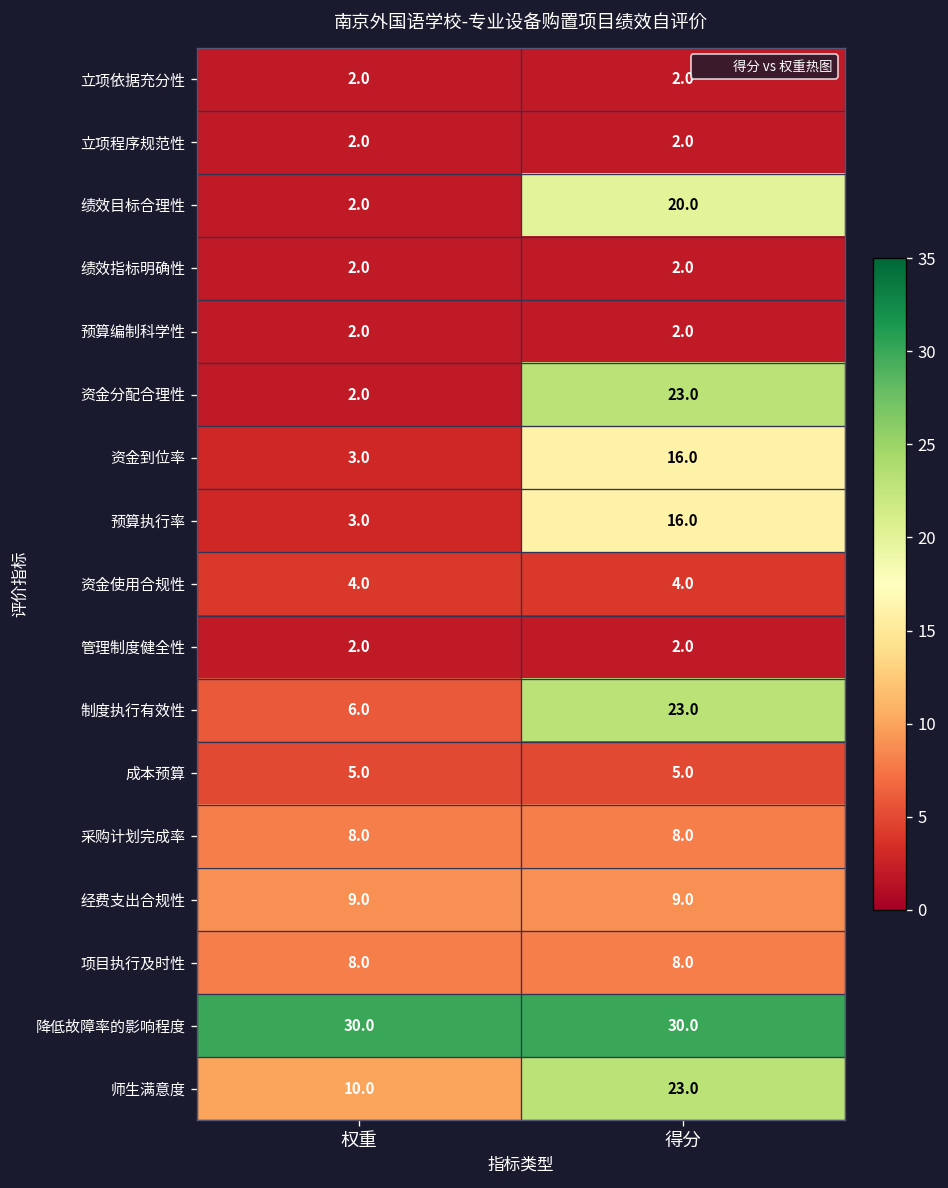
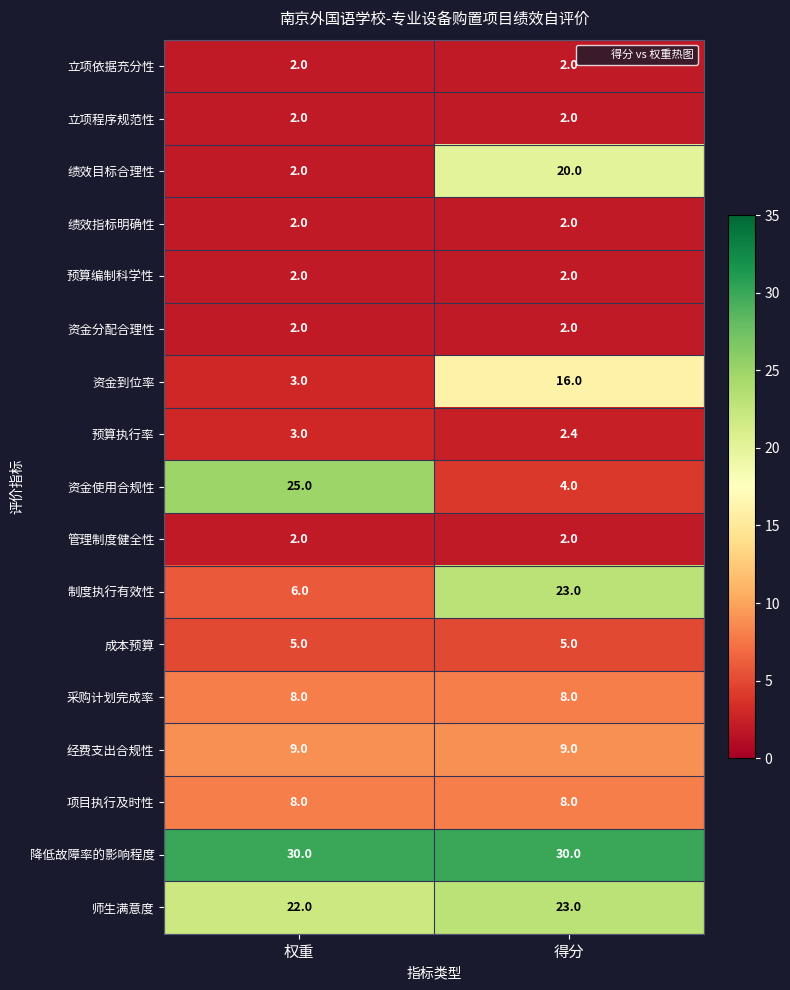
  {
    "立项依据充分性": {
      "权重": 2.0
    },
    "立项程序规范性": {
      "权重": 2.0,
      "得分": 2.0
    },
    "绩效目标合理性": {
      "权重": 2.0,
      "得分": 20.0
    },
    "绩效指标明确性": {
      "权重": 2.0,
      "得分": 2.0
    },
    "预算编制科学性": {
      "权重": 2.0,
      "得分": 2.0
    },
    "资金分配合理性": {
      "权重": 2.0,
-     "得分": 23.0
+     "得分": 2.0
    },
    "资金到位率": {
      "权重": 3.0,
      "得分": 16.0
    },
    "预算执行率": {
      "权重": 3.0,
-     "得分": 16.0
+     "得分": 2.4
    },
    "资金使用合规性": {
-     "权重": 4.0,
+     "权重": 25.0,
      "得分": 4.0
    },
    "管理制度健全性": {
      "权重": 2.0,
      "得分": 2.0
    },
    "制度执行有效性": {
      "权重": 6.0,
      "得分": 23.0
    },
    "成本预算": {
      "权重": 5.0,
      "得分": 5.0
    },
    "采购计划完成率": {
      "权重": 8.0,
      "得分": 8.0
    },
    "经费支出合规性": {
      "权重": 9.0,
      "得分": 9.0
    },
    "项目执行及时性": {
      "权重": 8.0,
      "得分": 8.0
    },
    "降低故障率的影响程度": {
      "权重": 30.0,
      "得分": 30.0
    },
    "师生满意度": {
-     "权重": 10.0,
+     "权重": 22.0,
      "得分": 23.0
    }
  }
